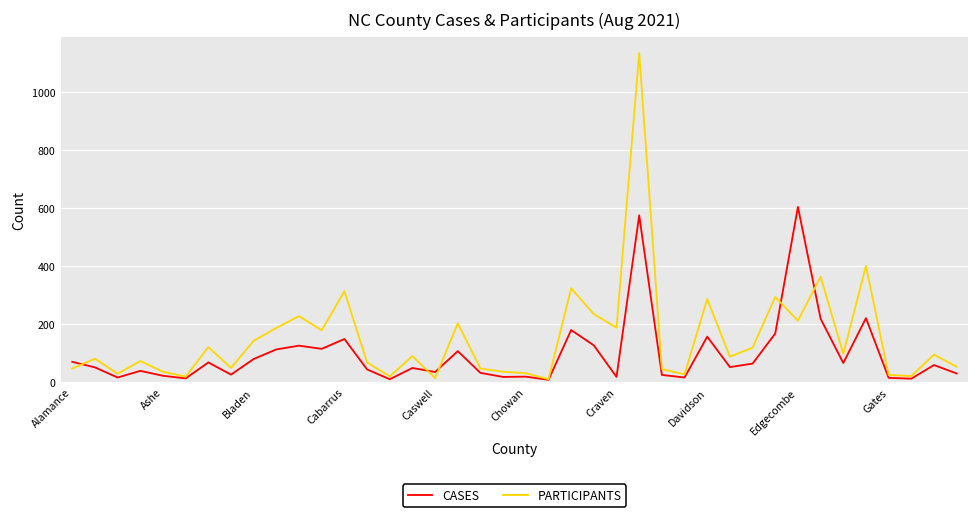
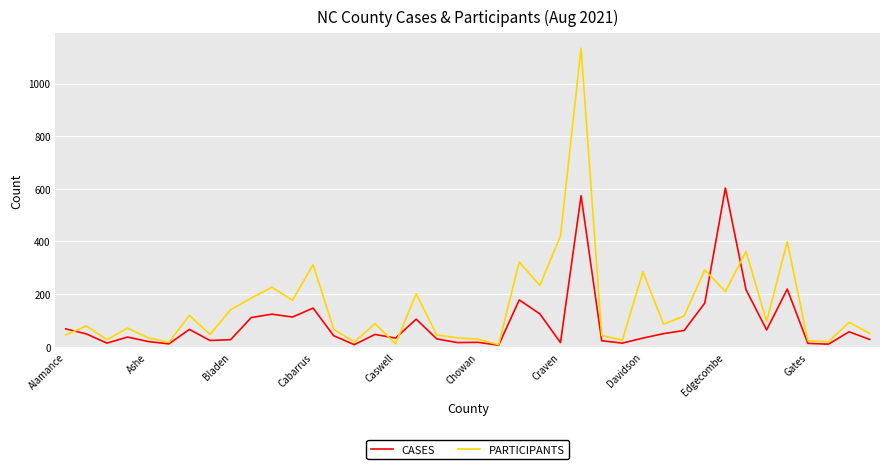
  {
    "CASES": {
      "Alamance": 70,
      "Ashe": 20,
-     "Bladen": 80,
+     "Bladen": 30,
      "Cabarrus": 150,
      "Caswell": 30,
      "Chowan": 20,
      "Craven": 20,
-     "Davidson": 160,
+     "Davidson": 30,
      "Edgecombe": 600,
      "Gates": 10
    },
    "PARTICIPANTS": {
      "Alamance": 50,
      "Ashe": 30,
      "Bladen": 140,
      "Cabarrus": 310,
      "Caswell": 10,
      "Chowan": 30,
-     "Craven": 190,
+     "Craven": 420,
      "Davidson": 290,
      "Edgecombe": 210,
      "Gates": 20
    }
  }
